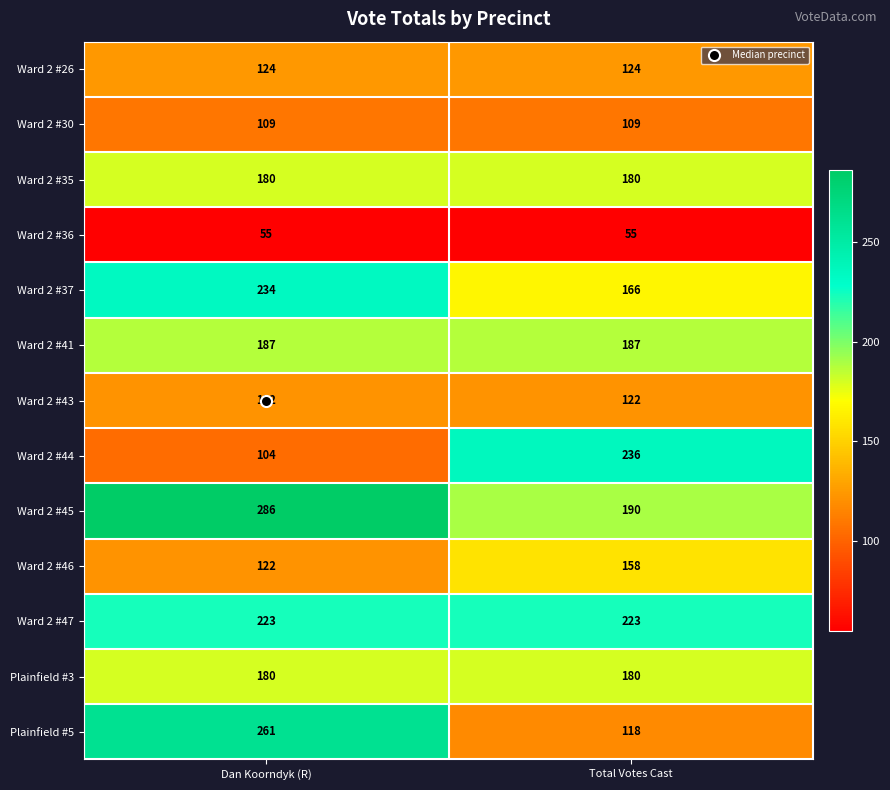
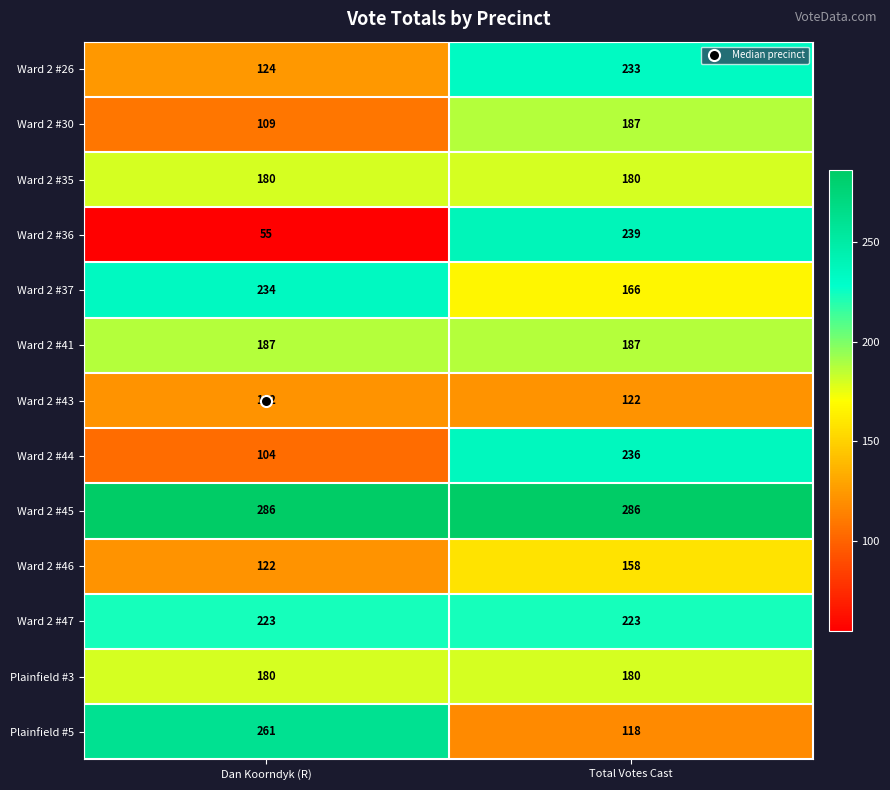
  {
    "Ward 2 #26": {
      "Dan Koorndyk (R)": 124,
-     "Total Votes Cast": 124
+     "Total Votes Cast": 233
    },
    "Ward 2 #30": {
      "Dan Koorndyk (R)": 109,
-     "Total Votes Cast": 109
+     "Total Votes Cast": 187
    },
    "Ward 2 #35": {
      "Dan Koorndyk (R)": 180,
      "Total Votes Cast": 180
    },
    "Ward 2 #36": {
      "Dan Koorndyk (R)": 55,
-     "Total Votes Cast": 55
+     "Total Votes Cast": 239
    },
    "Ward 2 #37": {
      "Dan Koorndyk (R)": 234,
      "Total Votes Cast": 166
    },
    "Ward 2 #41": {
      "Dan Koorndyk (R)": 187,
      "Total Votes Cast": 187
    },
    "Ward 2 #43": {
      "Total Votes Cast": 122
    },
    "Ward 2 #44": {
      "Dan Koorndyk (R)": 104,
      "Total Votes Cast": 236
    },
    "Ward 2 #45": {
      "Dan Koorndyk (R)": 286,
-     "Total Votes Cast": 190
+     "Total Votes Cast": 286
    },
    "Ward 2 #46": {
      "Dan Koorndyk (R)": 122,
      "Total Votes Cast": 158
    },
    "Ward 2 #47": {
      "Dan Koorndyk (R)": 223,
      "Total Votes Cast": 223
    },
    "Plainfield #3": {
      "Dan Koorndyk (R)": 180,
      "Total Votes Cast": 180
    },
    "Plainfield #5": {
      "Dan Koorndyk (R)": 261,
      "Total Votes Cast": 118
    }
  }
